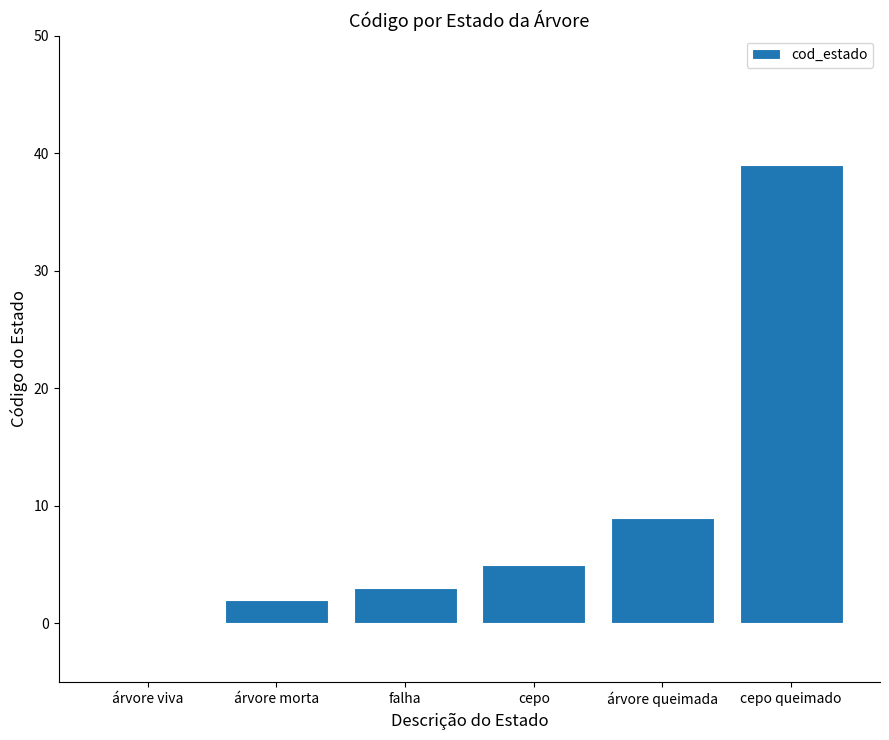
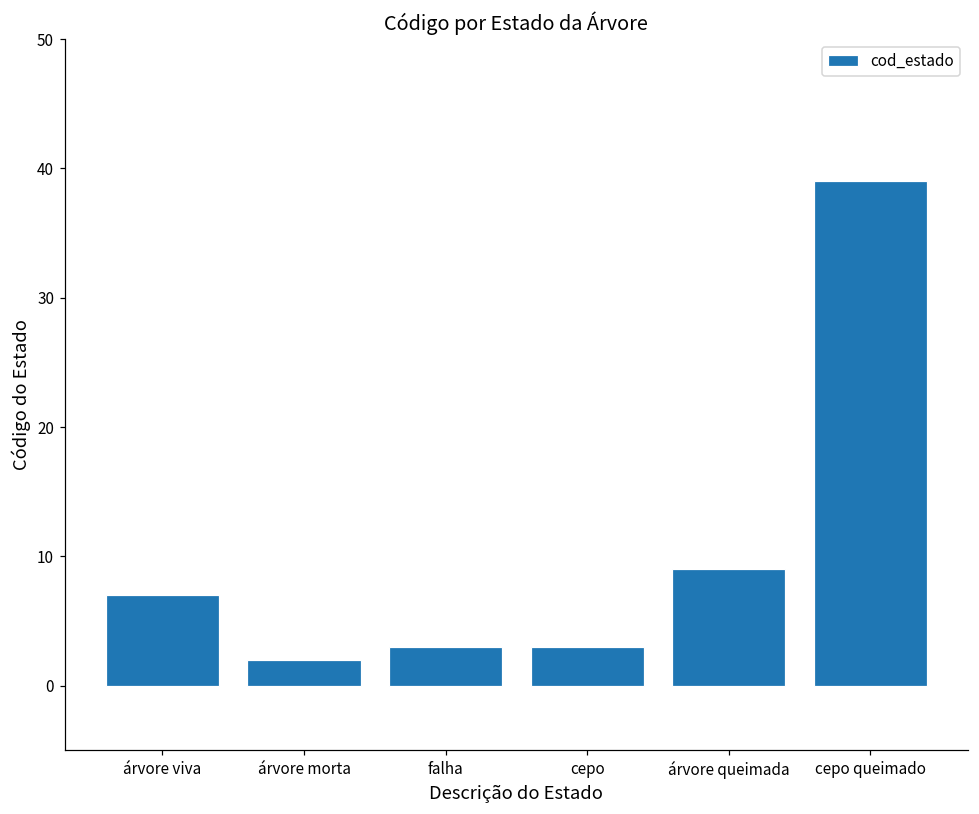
  {
-   "árvore viva": 0,
+   "árvore viva": 7,
    "árvore morta": 2,
    "falha": 3,
-   "cepo": 5,
+   "cepo": 3,
    "árvore queimada": 9,
    "cepo queimado": 39
  }
